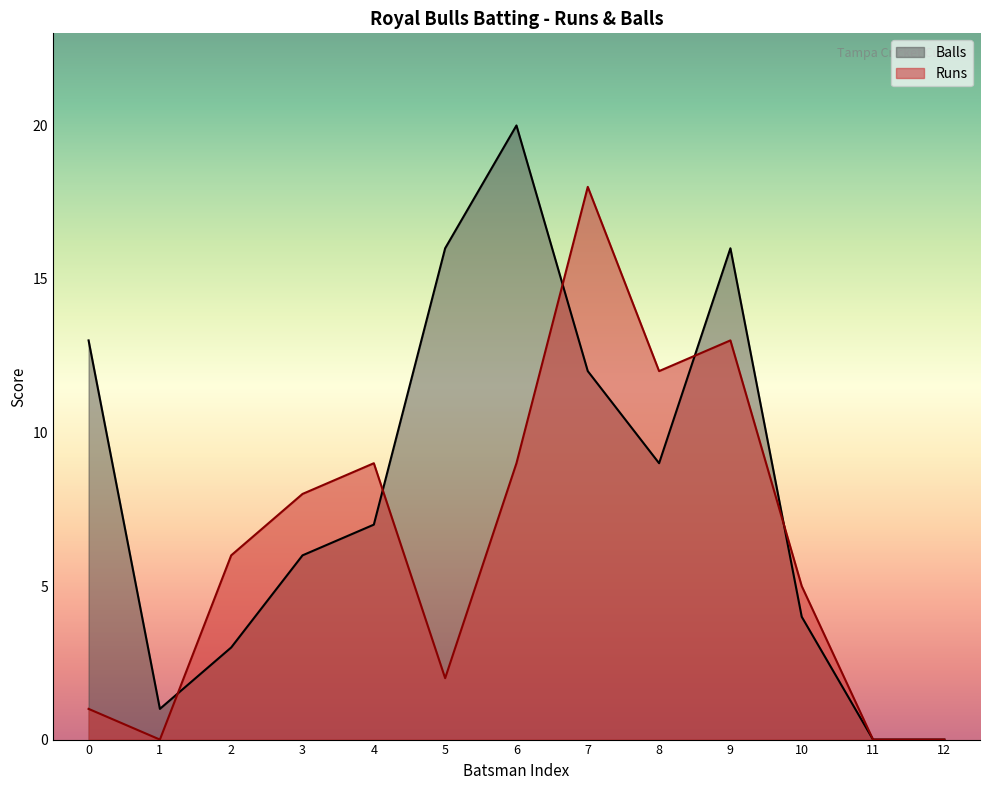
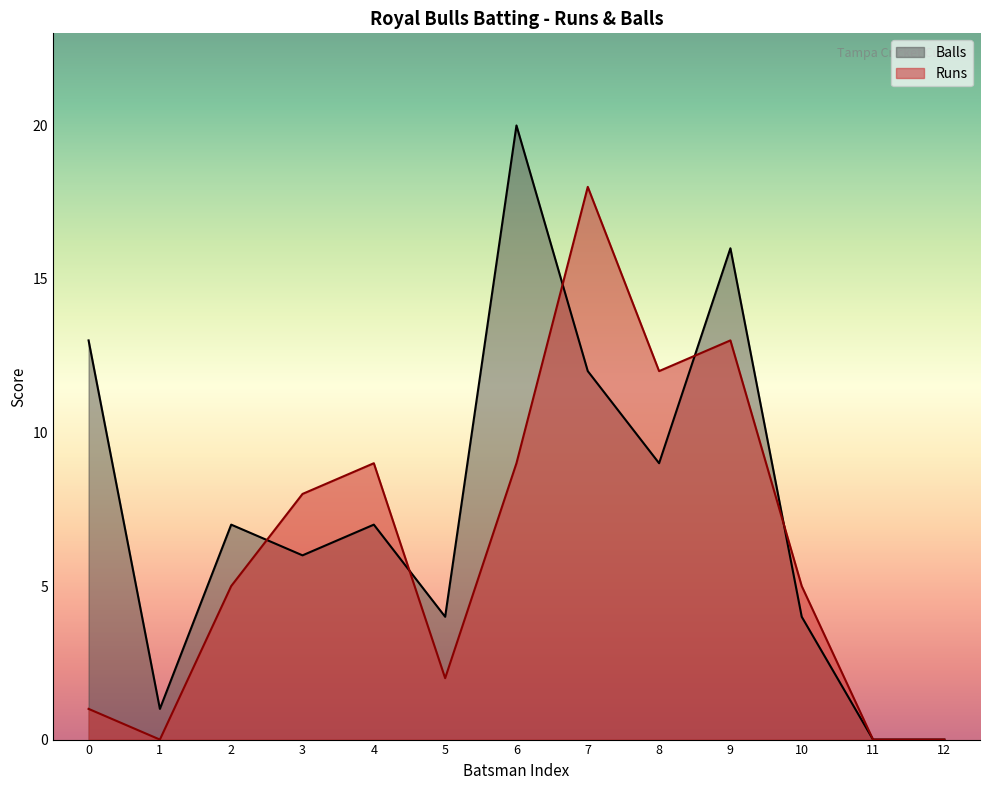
  {
    "Balls": {
      "0": 13,
      "1": 1,
-     "2": 3,
+     "2": 7,
      "3": 6,
      "4": 7,
-     "5": 16,
+     "5": 4,
      "6": 20,
      "7": 12,
      "8": 9,
      "9": 16,
      "10": 4
    },
    "Runs": {
      "0": 1,
      "1": 0,
-     "2": 6,
+     "2": 5,
      "3": 8,
      "4": 9,
      "5": 2,
      "6": 9,
      "7": 18,
      "8": 12,
      "9": 13,
      "10": 5
    }
  }
